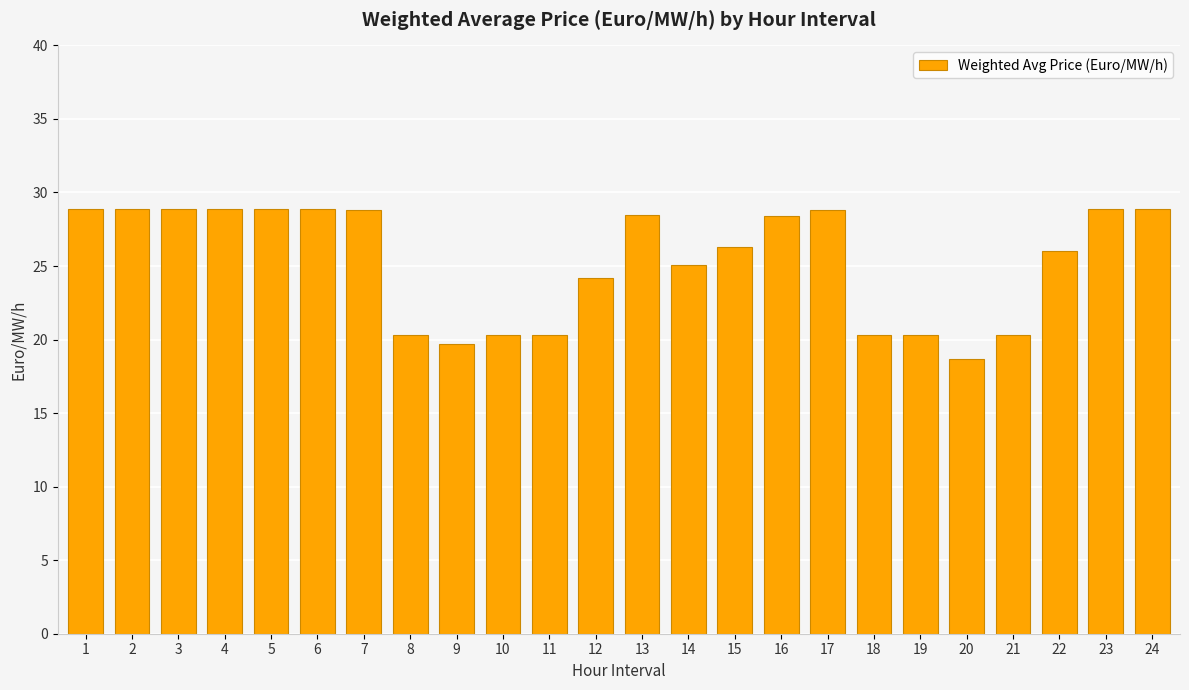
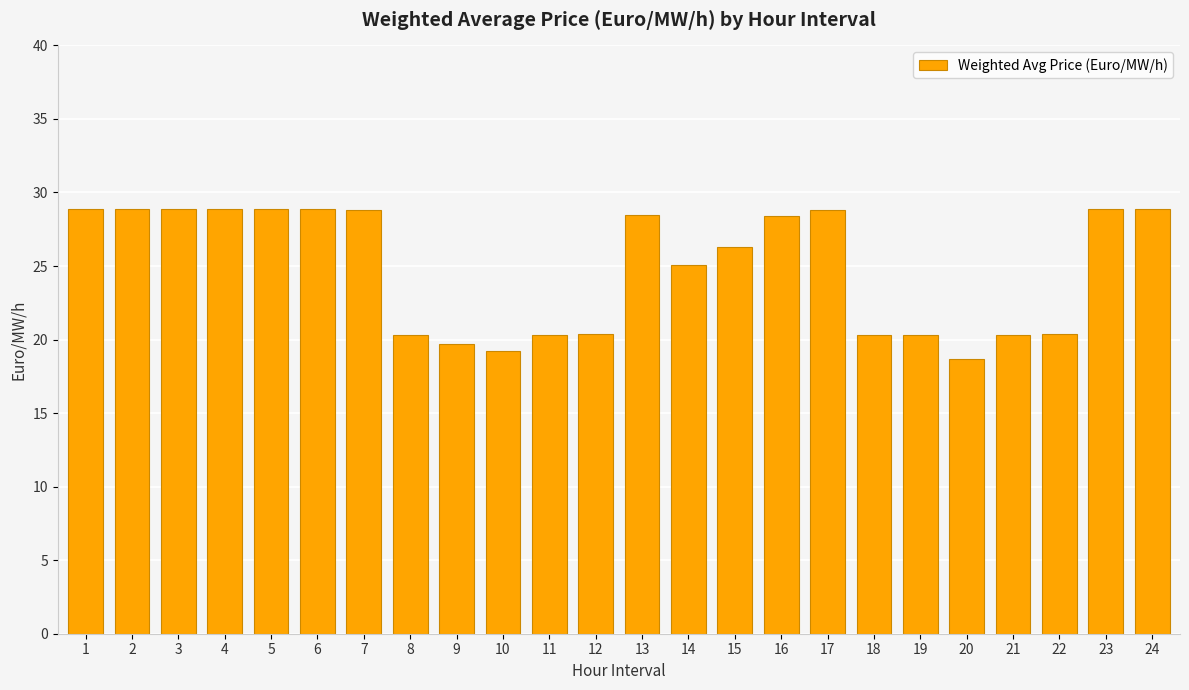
  {
    "1": 28.9,
    "2": 28.9,
    "3": 28.9,
    "4": 28.9,
    "5": 28.9,
    "6": 28.9,
    "7": 28.8,
    "8": 20.3,
    "9": 19.7,
-   "10": 20.3,
+   "10": 19.2,
    "11": 20.3,
-   "12": 24.2,
+   "12": 20.4,
    "13": 28.5,
    "14": 25.1,
    "15": 26.3,
    "16": 28.4,
    "17": 28.8,
    "18": 20.3,
    "19": 20.3,
    "20": 18.7,
    "21": 20.3,
-   "22": 26.0,
+   "22": 20.4,
    "23": 28.9,
    "24": 28.9
  }
